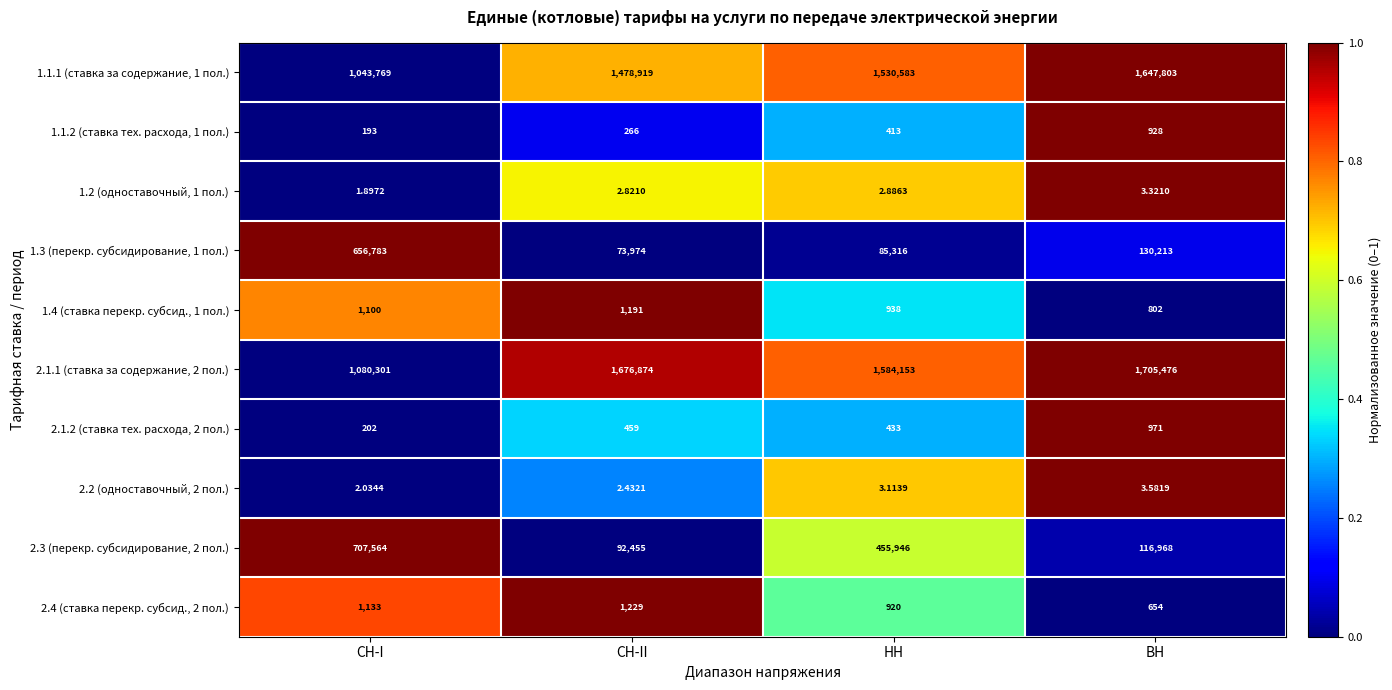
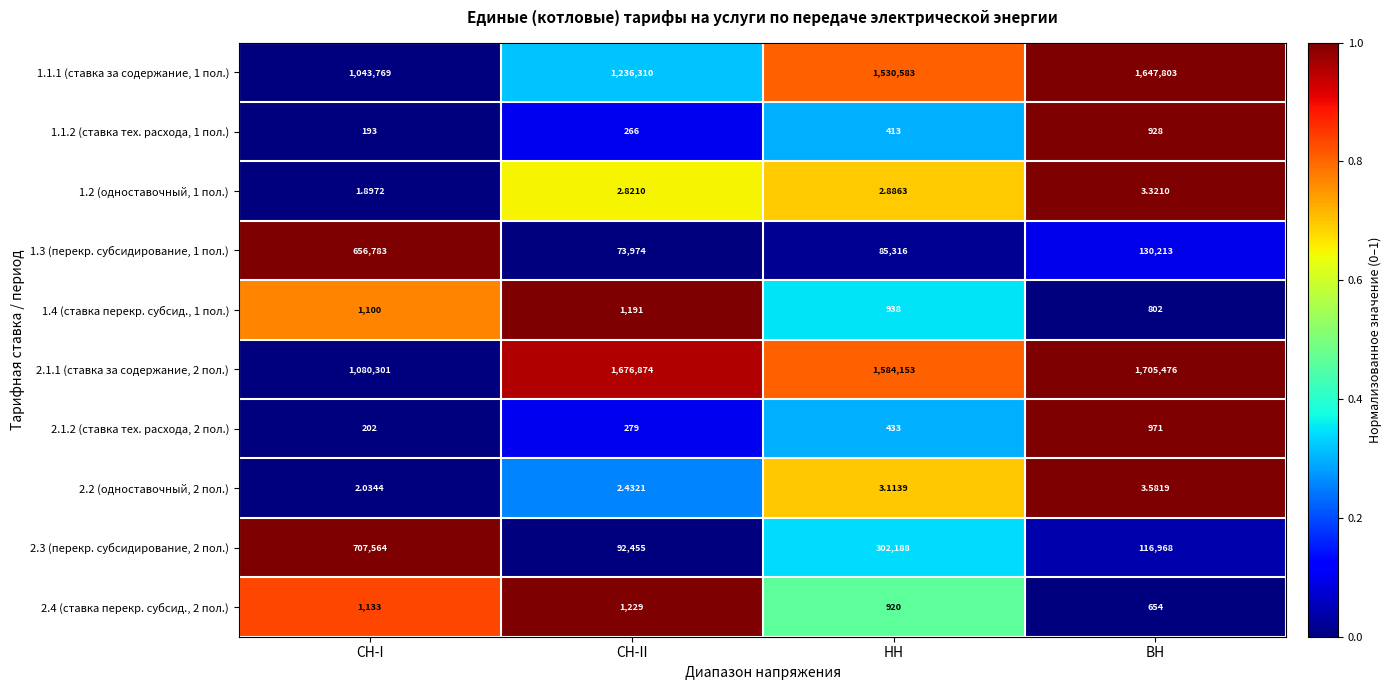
  {
    "1.1.1 (ставка за содержание, 1 пол.)": {
      "СН-I": "1,043,769",
-     "СН-II": "1,478,919",
+     "СН-II": "1,236,310",
      "HH": "1,530,583",
      "ВН": "1,647,803"
    },
    "1.1.2 (ставка тех. расхода, 1 пол.)": {
      "СН-I": "193",
      "СН-II": "266",
      "HH": "413",
      "ВН": "928"
    },
    "1.2 (одноставочный, 1 пол.)": {
      "СН-I": "1.8972",
      "СН-II": "2.8210",
      "HH": "2.8863",
      "ВН": "3.3210"
    },
    "1.3 (перекр. субсидирование, 1 пол.)": {
      "СН-I": "656,783",
      "СН-II": "73,974",
      "HH": "85,316",
      "ВН": "130,213"
    },
    "1.4 (ставка перекр. субсид., 1 пол.)": {
      "СН-I": "1,100",
      "СН-II": "1,191",
      "HH": "938",
      "ВН": "802"
    },
    "2.1.1 (ставка за содержание, 2 пол.)": {
      "СН-I": "1,080,301",
      "СН-II": "1,676,874",
      "HH": "1,584,153",
      "ВН": "1,705,476"
    },
    "2.1.2 (ставка тех. расхода, 2 пол.)": {
      "СН-I": "202",
-     "СН-II": "459",
+     "СН-II": "279",
      "HH": "433",
      "ВН": "971"
    },
    "2.2 (одноставочный, 2 пол.)": {
      "СН-I": "2.0344",
      "СН-II": "2.4321",
      "HH": "3.1139",
      "ВН": "3.5819"
    },
    "2.3 (перекр. субсидирование, 2 пол.)": {
      "СН-I": "707,564",
      "СН-II": "92,455",
-     "HH": "455,946",
+     "HH": "302,188",
      "ВН": "116,968"
    },
    "2.4 (ставка перекр. субсид., 2 пол.)": {
      "СН-I": "1,133",
      "СН-II": "1,229",
      "HH": "920",
      "ВН": "654"
    }
  }
